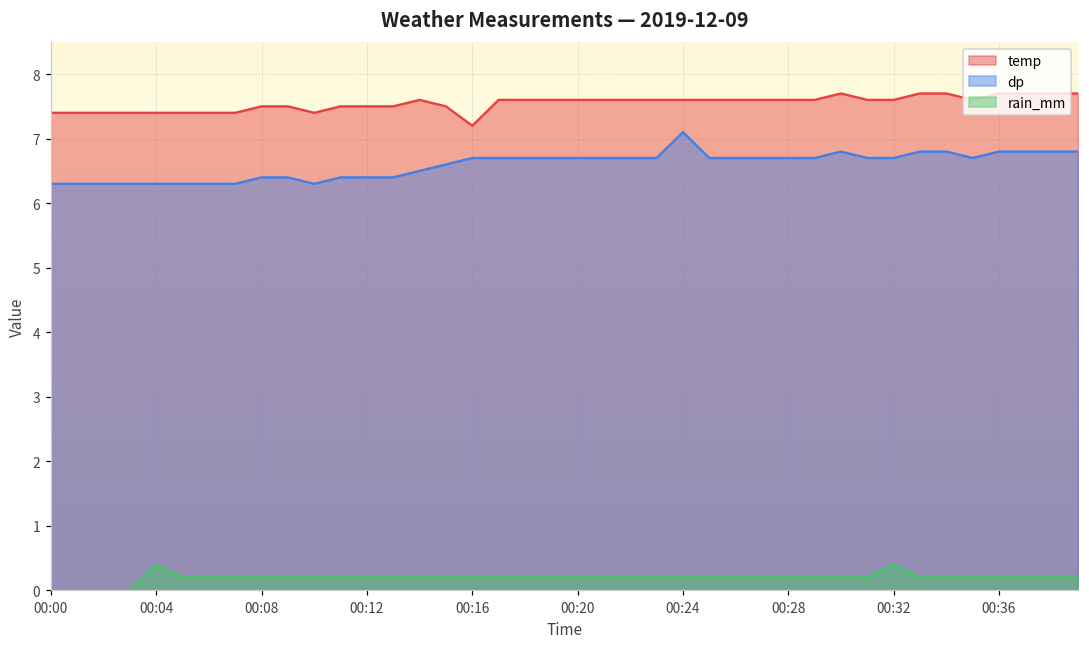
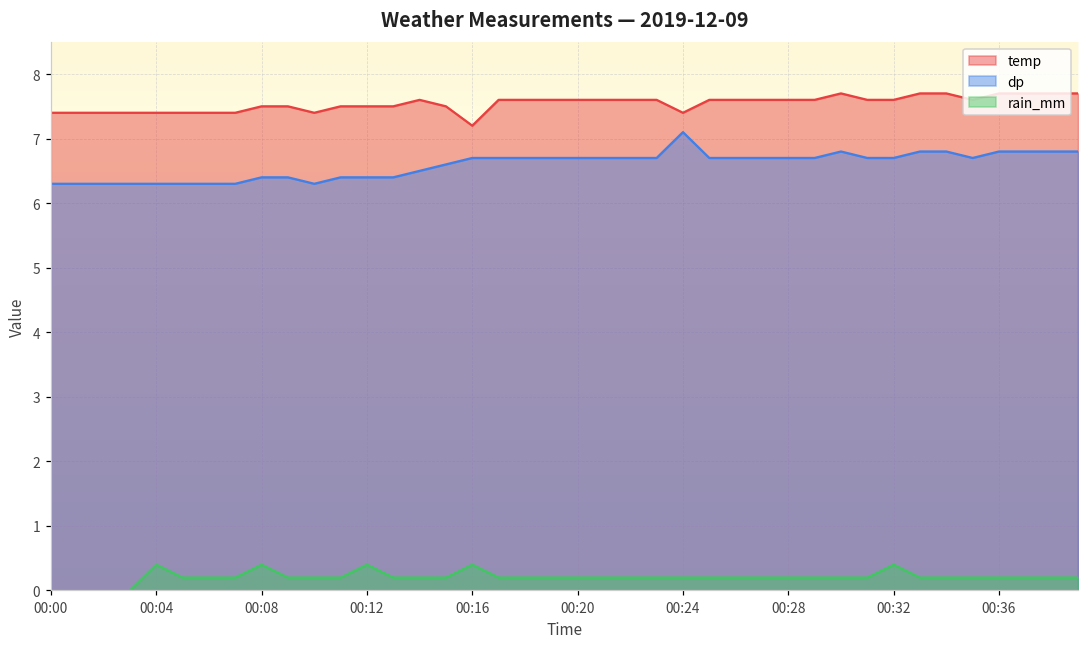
  {
    "temp": {
      "00:00": 7.4,
      "00:04": 7.4,
      "00:08": 7.5,
      "00:12": 7.5,
      "00:16": 7.2,
      "00:20": 7.6,
-     "00:24": 7.6,
+     "00:24": 7.4,
      "00:28": 7.6,
      "00:32": 7.6
    },
    "dp": {
      "00:00": 6.3,
      "00:04": 6.3,
      "00:08": 6.4,
      "00:12": 6.4,
      "00:16": 6.7,
      "00:20": 6.7,
      "00:24": 7.1,
      "00:28": 6.7,
      "00:32": 6.7,
      "00:36": 6.8
    },
    "rain_mm": {
      "00:00": 0.0,
      "00:04": 0.4,
-     "00:08": 0.2,
-     "00:12": 0.2,
-     "00:16": 0.2,
+     "00:08": 0.4,
+     "00:12": 0.4,
+     "00:16": 0.4,
      "00:20": 0.2,
      "00:24": 0.2,
      "00:28": 0.2,
      "00:32": 0.4,
      "00:36": 0.2
    }
  }
